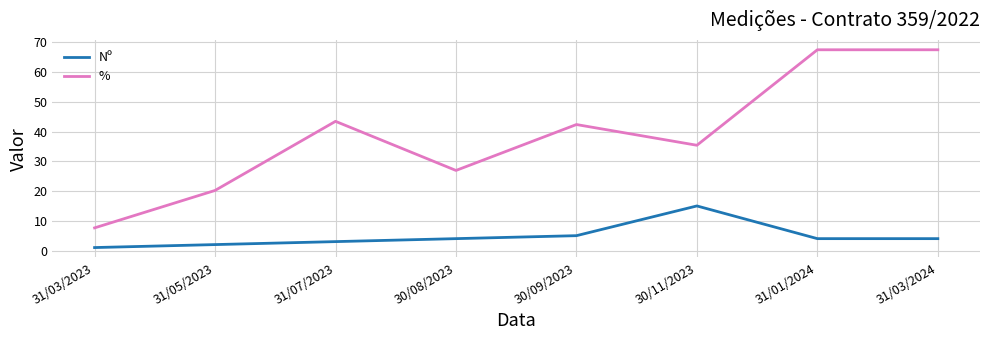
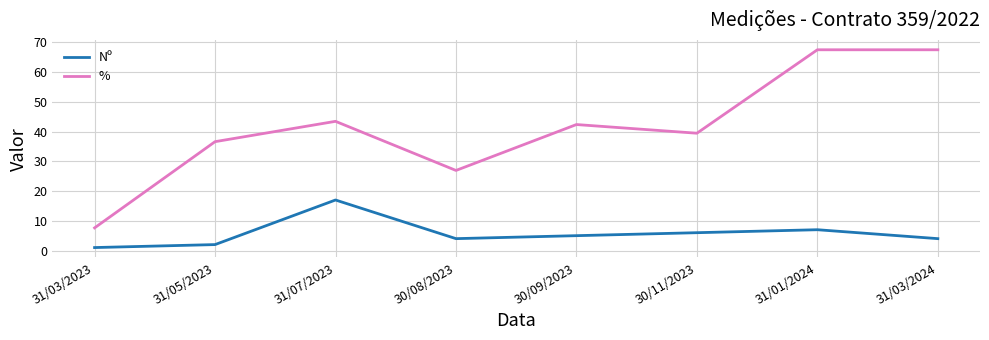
  {
    "Nº": {
      "31/03/2023": 1,
      "31/05/2023": 2,
-     "31/07/2023": 3,
+     "31/07/2023": 17,
      "30/08/2023": 4,
      "30/09/2023": 5,
-     "30/11/2023": 15,
-     "31/01/2024": 4,
+     "30/11/2023": 6,
+     "31/01/2024": 7,
      "31/03/2024": 4
    },
    "%": {
      "31/03/2023": 8,
-     "31/05/2023": 20,
+     "31/05/2023": 37,
      "31/07/2023": 43,
      "30/08/2023": 27,
      "30/09/2023": 42,
-     "30/11/2023": 35,
+     "30/11/2023": 39,
      "31/01/2024": 68,
      "31/03/2024": 68
    }
  }
